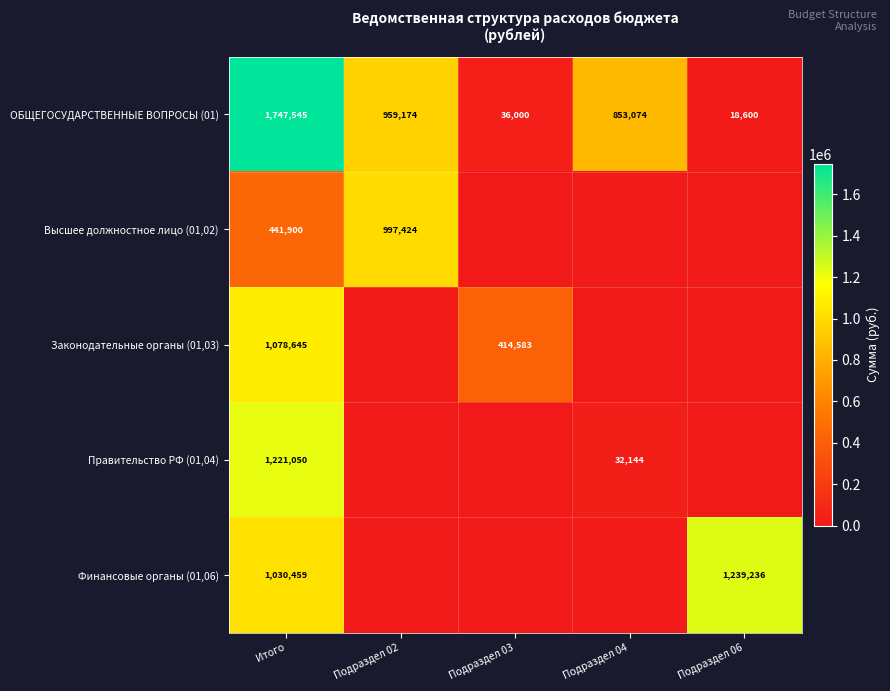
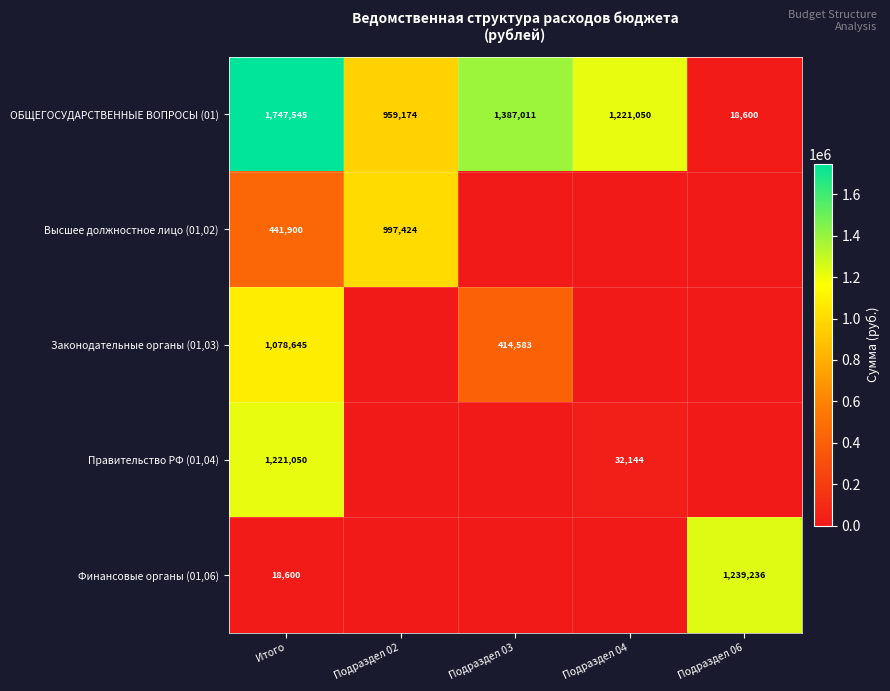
  {
    "ОБЩЕГОСУДАРСТВЕННЫЕ ВОПРОСЫ (01)": {
      "Итого": "1,747,545",
      "Подраздел 02": "959,174",
-     "Подраздел 03": "36,000",
-     "Подраздел 04": "853,074",
+     "Подраздел 03": "1,387,011",
+     "Подраздел 04": "1,221,050",
      "Подраздел 06": "18,600"
    },
    "Высшее должностное лицо (01,02)": {
      "Итого": "441,900",
      "Подраздел 02": "997,424"
    },
    "Законодательные органы (01,03)": {
      "Итого": "1,078,645",
      "Подраздел 03": "414,583"
    },
    "Правительство РФ (01,04)": {
      "Итого": "1,221,050",
      "Подраздел 04": "32,144"
    },
    "Финансовые органы (01,06)": {
-     "Итого": "1,030,459",
+     "Итого": "18,600",
      "Подраздел 06": "1,239,236"
    }
  }
